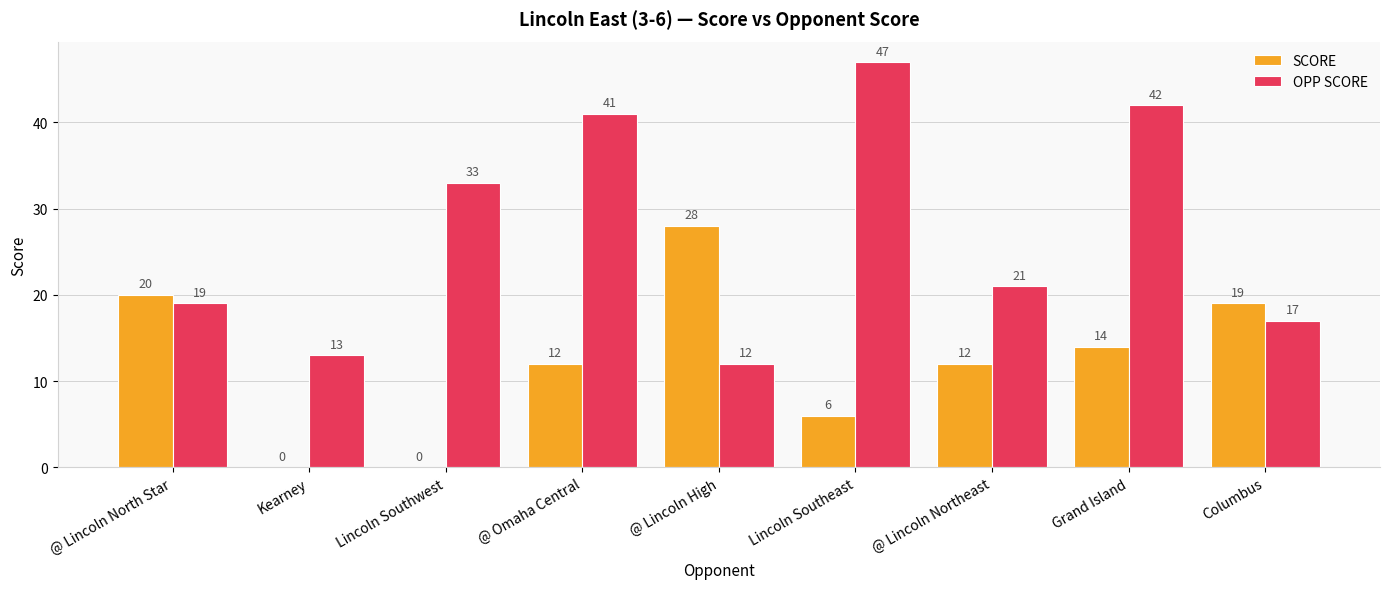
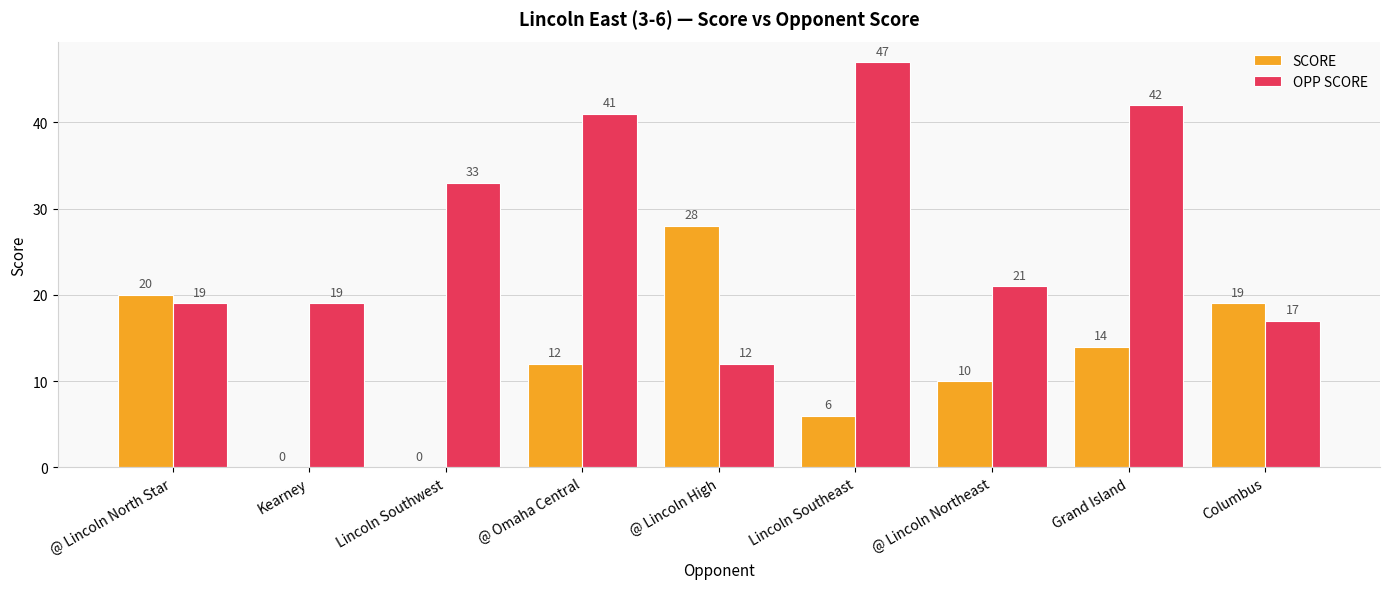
  {
    "SCORE": {
      "@ Lincoln North Star": 20,
      "Kearney": 0,
      "Lincoln Southwest": 0,
      "@ Omaha Central": 12,
      "@ Lincoln High": 28,
      "Lincoln Southeast": 6,
-     "@ Lincoln Northeast": 12,
+     "@ Lincoln Northeast": 10,
      "Grand Island": 14,
      "Columbus": 19
    },
    "OPP SCORE": {
      "@ Lincoln North Star": 19,
-     "Kearney": 13,
+     "Kearney": 19,
      "Lincoln Southwest": 33,
      "@ Omaha Central": 41,
      "@ Lincoln High": 12,
      "Lincoln Southeast": 47,
      "@ Lincoln Northeast": 21,
      "Grand Island": 42,
      "Columbus": 17
    }
  }
